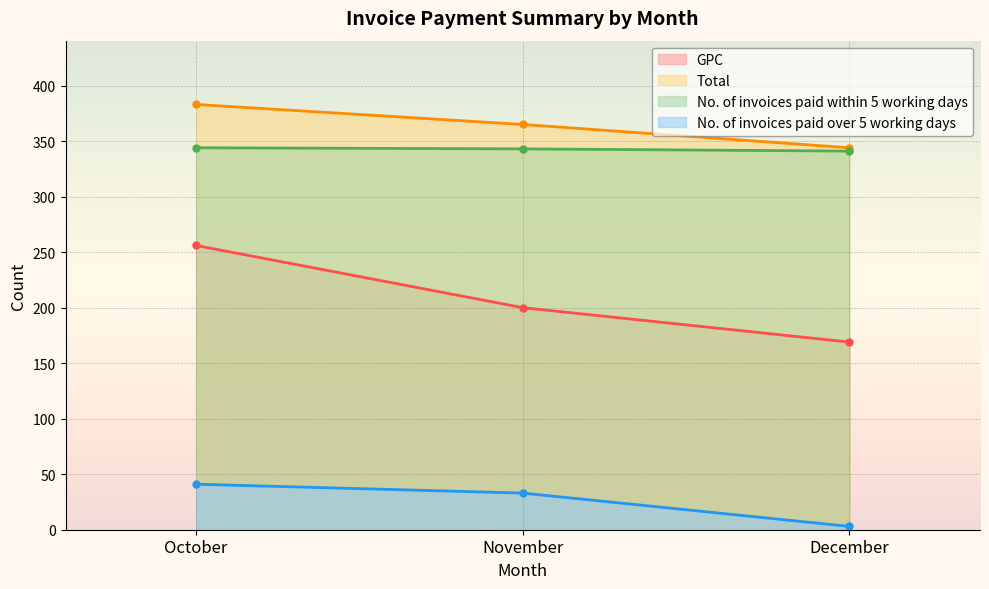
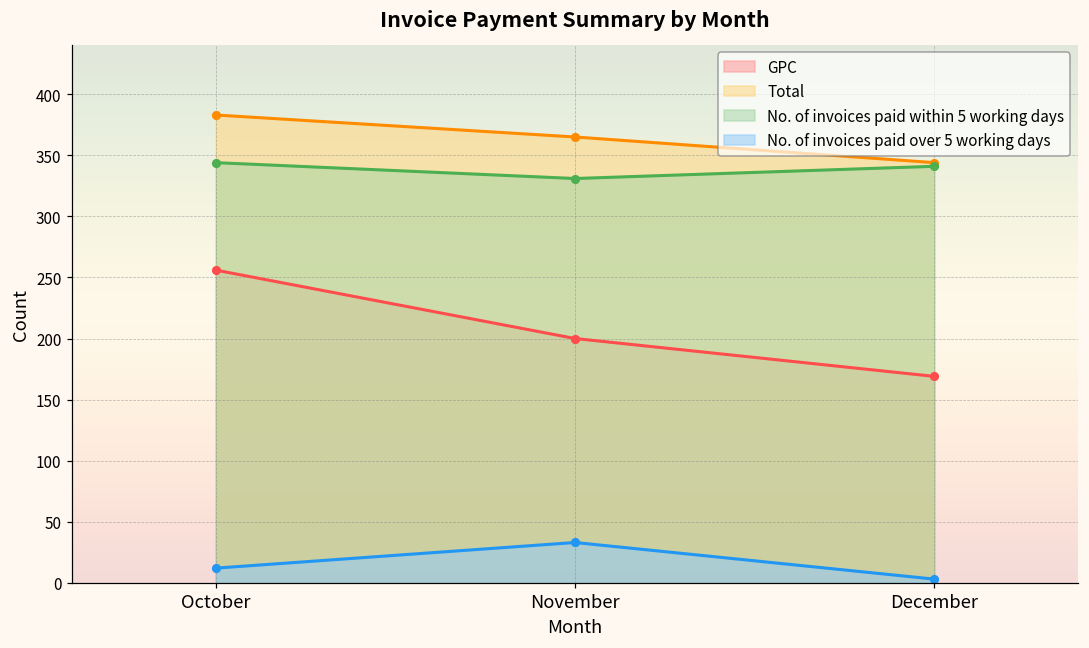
  {
    "No. of invoices paid within 5 working days": {
      "October": 344,
-     "November": 343,
+     "November": 331,
      "December": 341
    },
    "No. of invoices paid over 5 working days": {
-     "October": 41,
+     "October": 12,
      "November": 33,
      "December": 3
    }
  }
